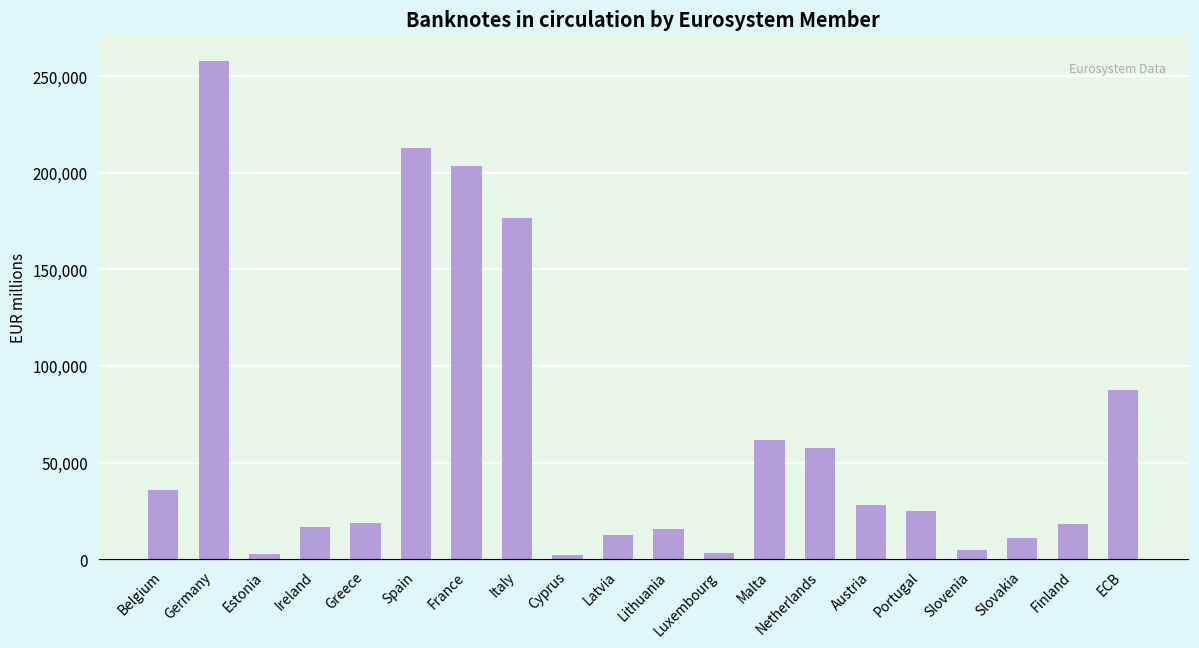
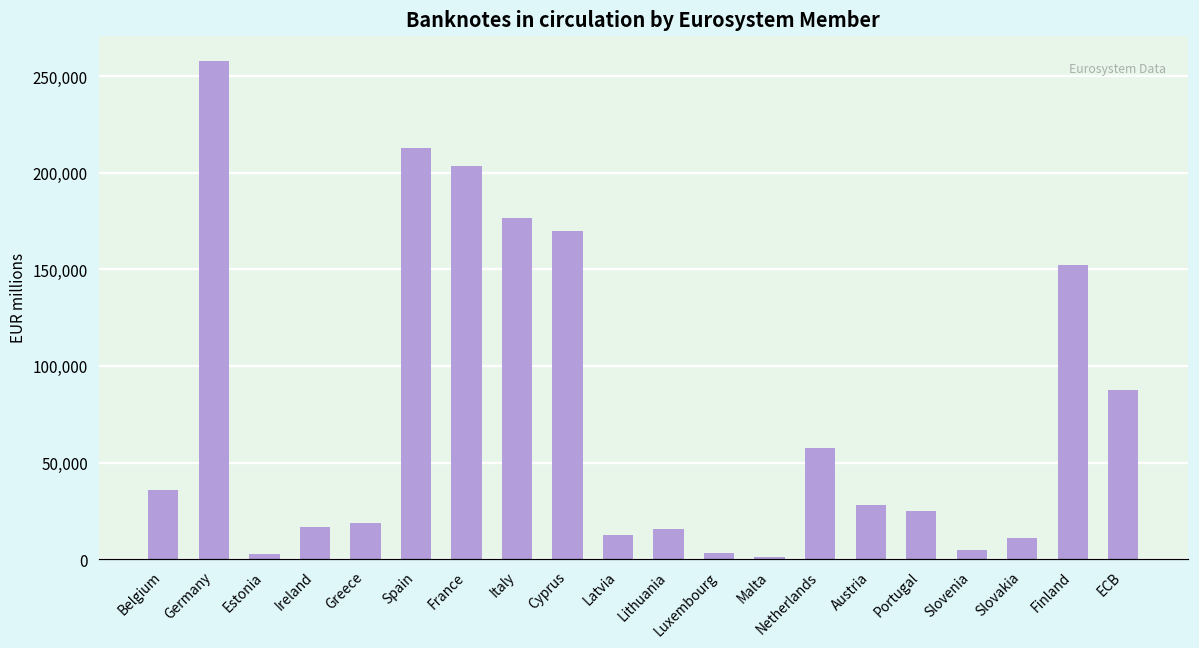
  {
    "Belgium": "36,000",
    "Germany": "258,000",
    "Estonia": "3,000",
    "Ireland": "17,000",
    "Greece": "19,000",
    "Spain": "213,000",
    "France": "203,000",
    "Italy": "177,000",
-   "Cyprus": "2,000",
+   "Cyprus": "170,000",
    "Latvia": "13,000",
    "Lithuania": "16,000",
    "Luxembourg": "3,000",
-   "Malta": "61,000",
+   "Malta": "1,000",
    "Netherlands": "57,000",
    "Austria": "28,000",
    "Portugal": "25,000",
    "Slovenia": "5,000",
    "Slovakia": "11,000",
-   "Finland": "18,000",
+   "Finland": "152,000",
    "ECB": "88,000"
  }
